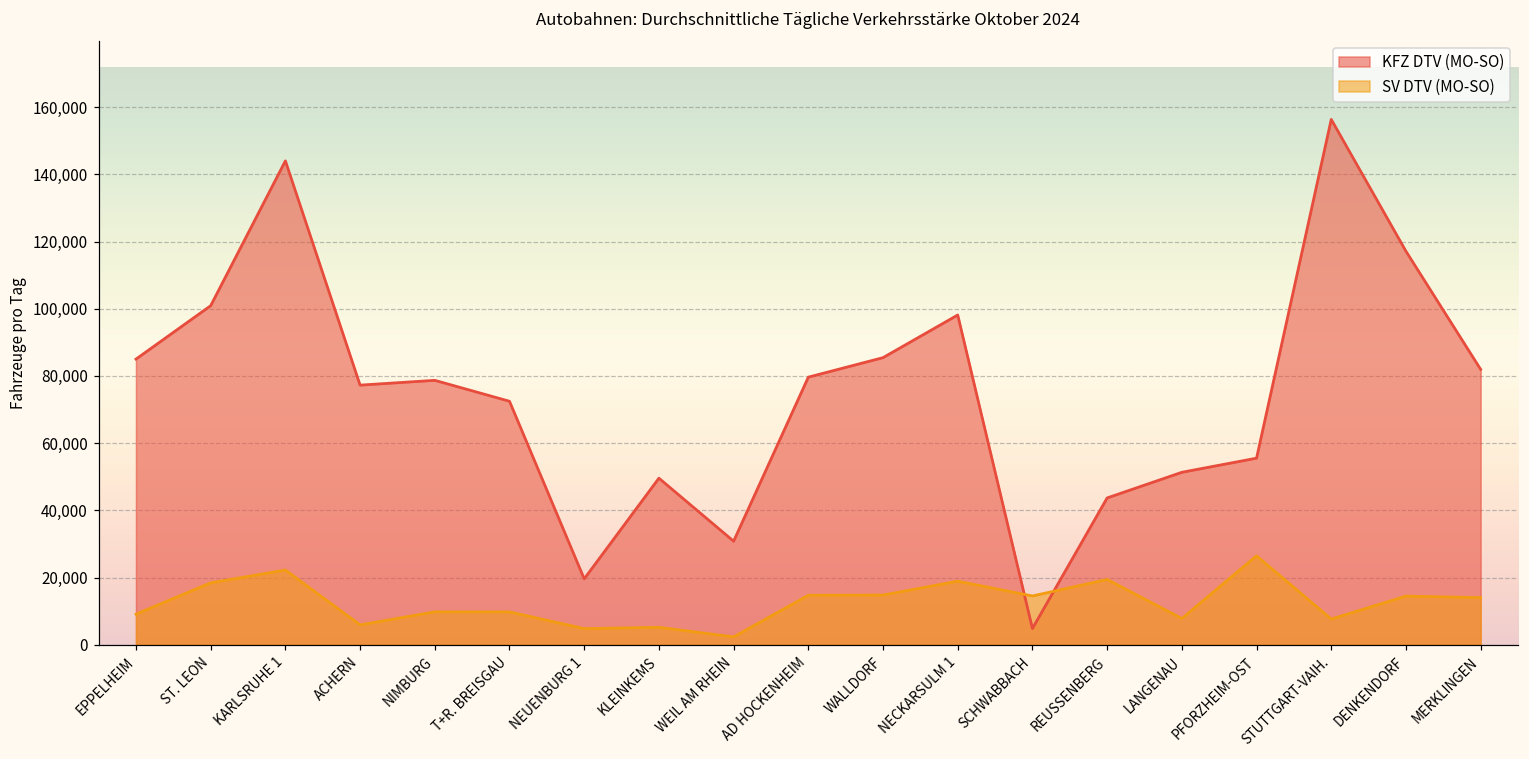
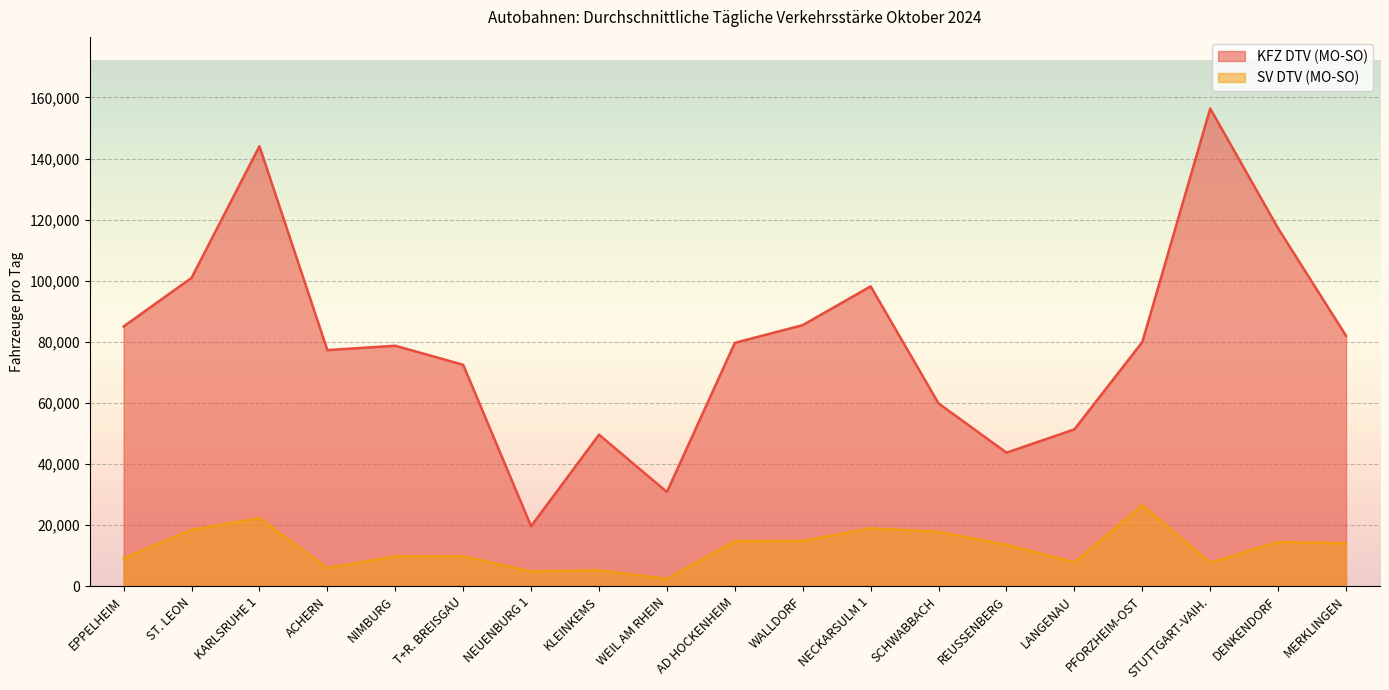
  {
    "KFZ DTV (MO-SO)": {
      "EPPELHEIM": "85,000",
      "ST. LEON": "101,000",
      "KARLSRUHE 1": "144,000",
      "ACHERN": "77,000",
      "NIMBURG": "79,000",
      "T+R. BREISGAU": "72,000",
      "NEUENBURG 1": "20,000",
      "KLEINKEMS": "50,000",
      "WEIL AM RHEIN": "31,000",
      "AD HOCKENHEIM": "80,000",
      "WALLDORF": "85,000",
      "NECKARSULM 1": "98,000",
-     "SCHWABBACH": "5,000",
+     "SCHWABBACH": "60,000",
      "REUSSENBERG": "44,000",
      "LANGENAU": "51,000",
-     "PFORZHEIM-OST": "56,000",
+     "PFORZHEIM-OST": "80,000",
      "STUTTGART-VAIH.": "156,000",
      "DENKENDORF": "117,000",
      "MERKLINGEN": "82,000"
    },
    "SV DTV (MO-SO)": {
      "EPPELHEIM": "9,000",
      "ST. LEON": "18,000",
      "KARLSRUHE 1": "22,000",
      "ACHERN": "6,000",
      "NIMBURG": "10,000",
      "T+R. BREISGAU": "10,000",
      "NEUENBURG 1": "5,000",
      "KLEINKEMS": "5,000",
      "WEIL AM RHEIN": "2,000",
      "AD HOCKENHEIM": "15,000",
      "WALLDORF": "15,000",
      "NECKARSULM 1": "19,000",
-     "SCHWABBACH": "15,000",
-     "REUSSENBERG": "19,000",
+     "SCHWABBACH": "18,000",
+     "REUSSENBERG": "14,000",
      "LANGENAU": "8,000",
      "PFORZHEIM-OST": "26,000",
      "STUTTGART-VAIH.": "8,000",
      "DENKENDORF": "14,000",
      "MERKLINGEN": "14,000"
    }
  }
